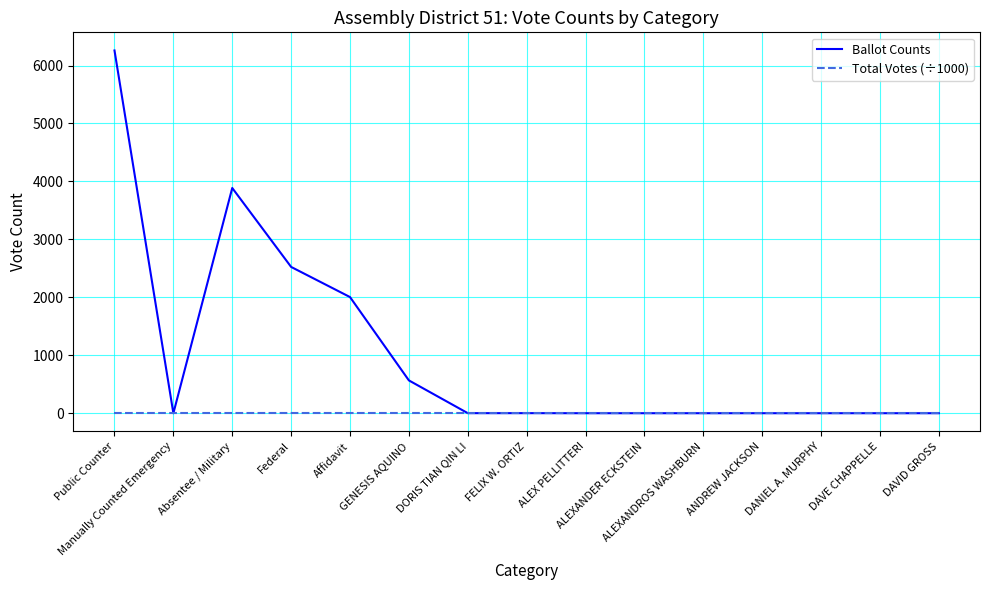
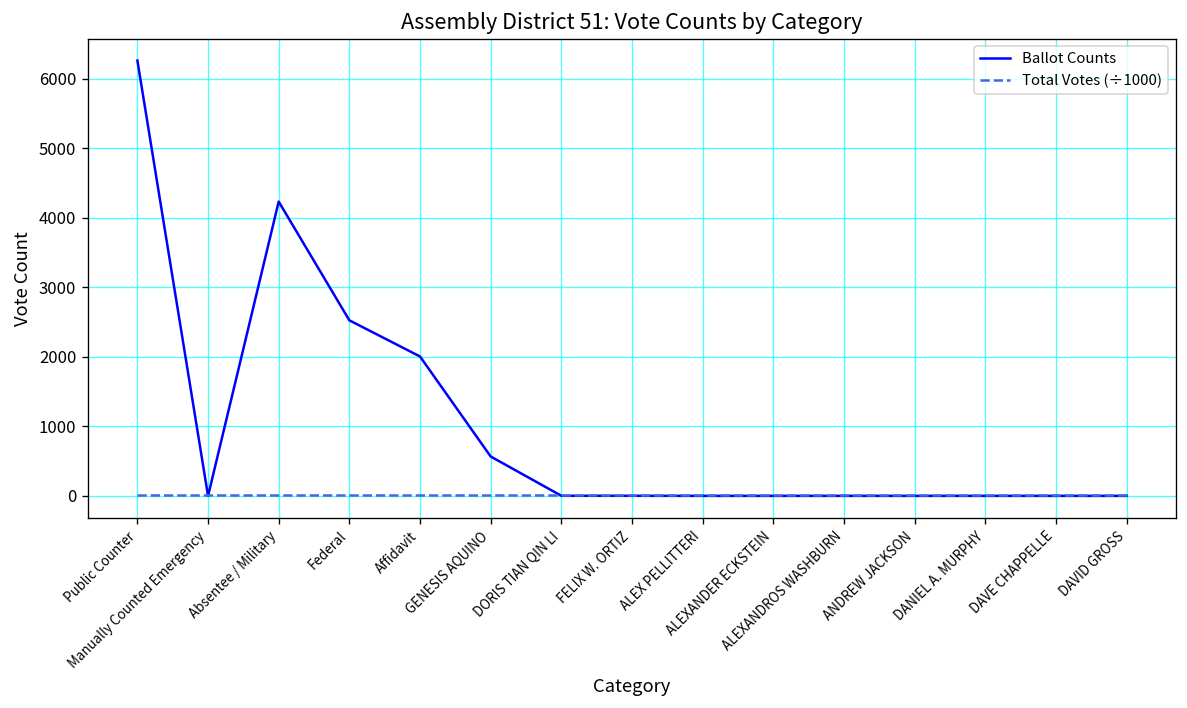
  {
    "Ballot Counts": {
      "Public Counter": 6300,
-     "Absentee / Military": 3900,
+     "Absentee / Military": 4200,
      "Federal": 2500,
      "Affidavit": 2000,
      "GENESIS AQUINO": 600
    },
    "Total Votes (÷1000)": {
      "Public Counter": 0,
      "Absentee / Military": 0,
      "Federal": 0,
      "Affidavit": 0,
      "GENESIS AQUINO": 0
    }
  }
